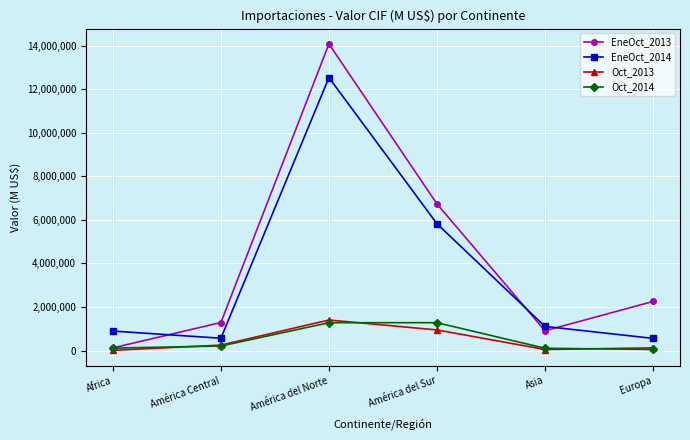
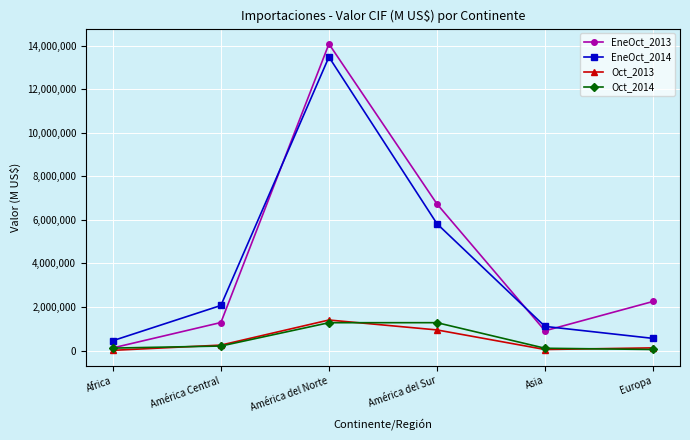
  {
    "EneOct_2013": {
      "América Central": "1,300,000",
      "América del Norte": "14,100,000",
      "América del Sur": "6,700,000",
      "Asia": "900,000",
      "Europa": "2,300,000"
    },
    "EneOct_2014": {
-     "Africa": "900,000",
-     "América Central": "600,000",
-     "América del Norte": "12,500,000",
+     "Africa": "500,000",
+     "América Central": "2,100,000",
+     "América del Norte": "13,500,000",
      "América del Sur": "5,800,000",
      "Asia": "1,100,000",
      "Europa": "600,000"
    },
    "Oct_2013": {
      "América del Norte": "1,400,000",
      "América del Sur": "900,000"
    },
    "Oct_2014": {
      "América del Norte": "1,300,000",
      "América del Sur": "1,300,000"
    }
  }
